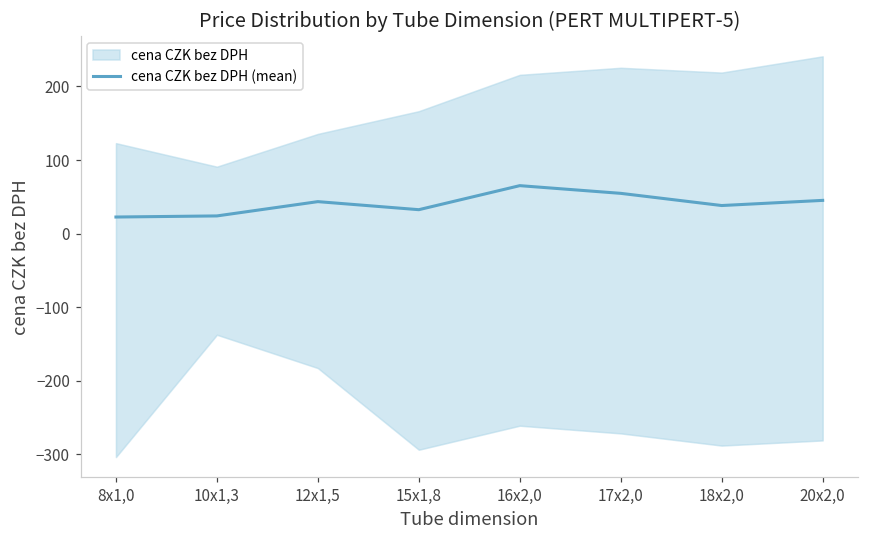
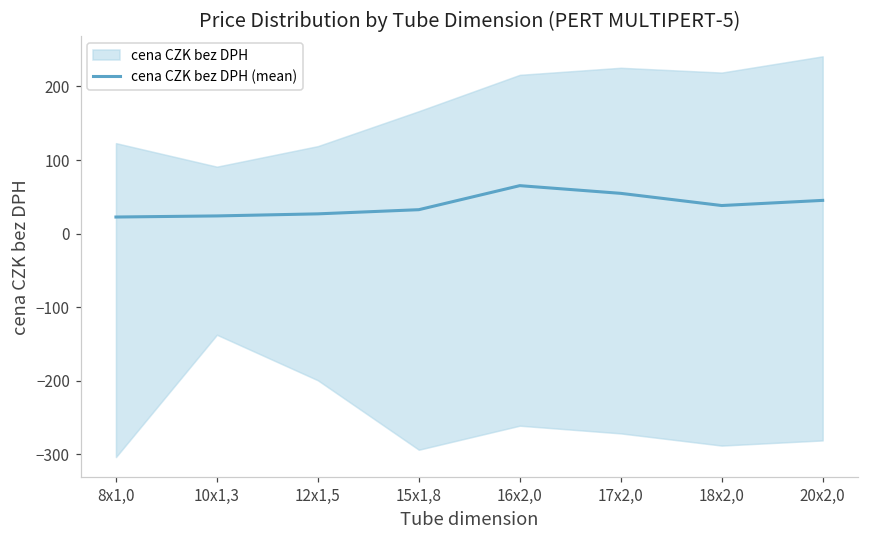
  {
    "cena CZK bez DPH (mean)": {
      "8x1,0": 20,
      "10x1,3": 20,
-     "12x1,5": 40,
+     "12x1,5": 30,
      "15x1,8": 30,
      "16x2,0": 70,
      "17x2,0": 50,
      "18x2,0": 40,
      "20x2,0": 50
    }
  }
